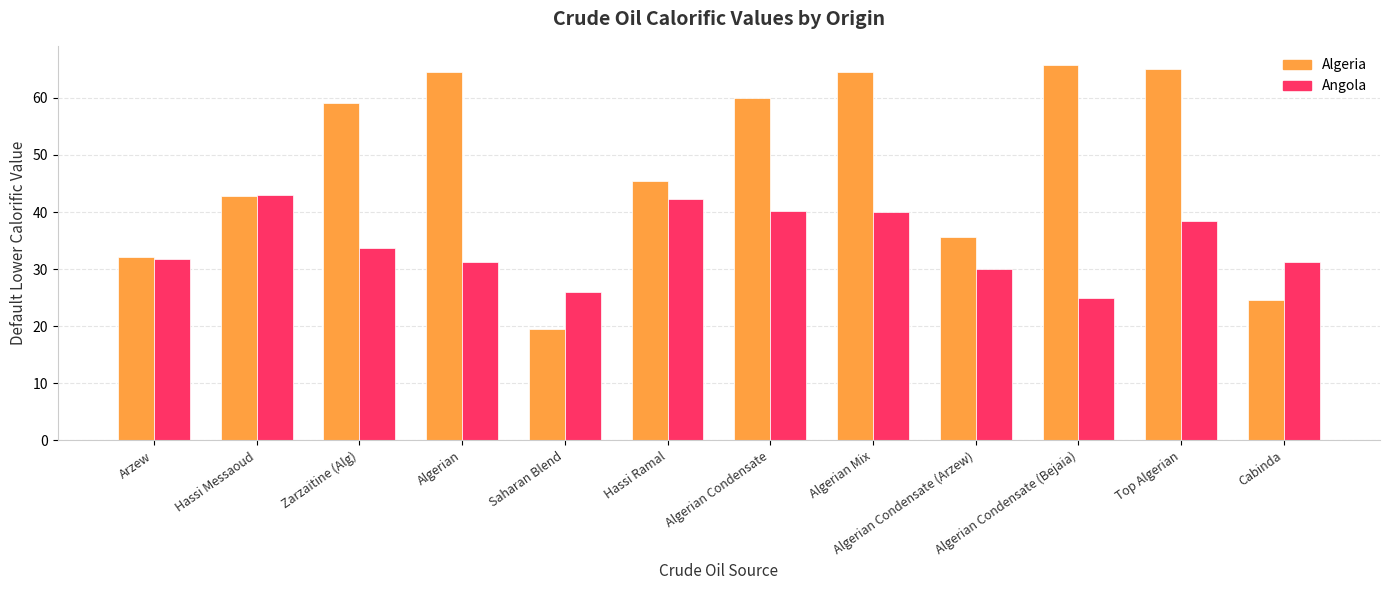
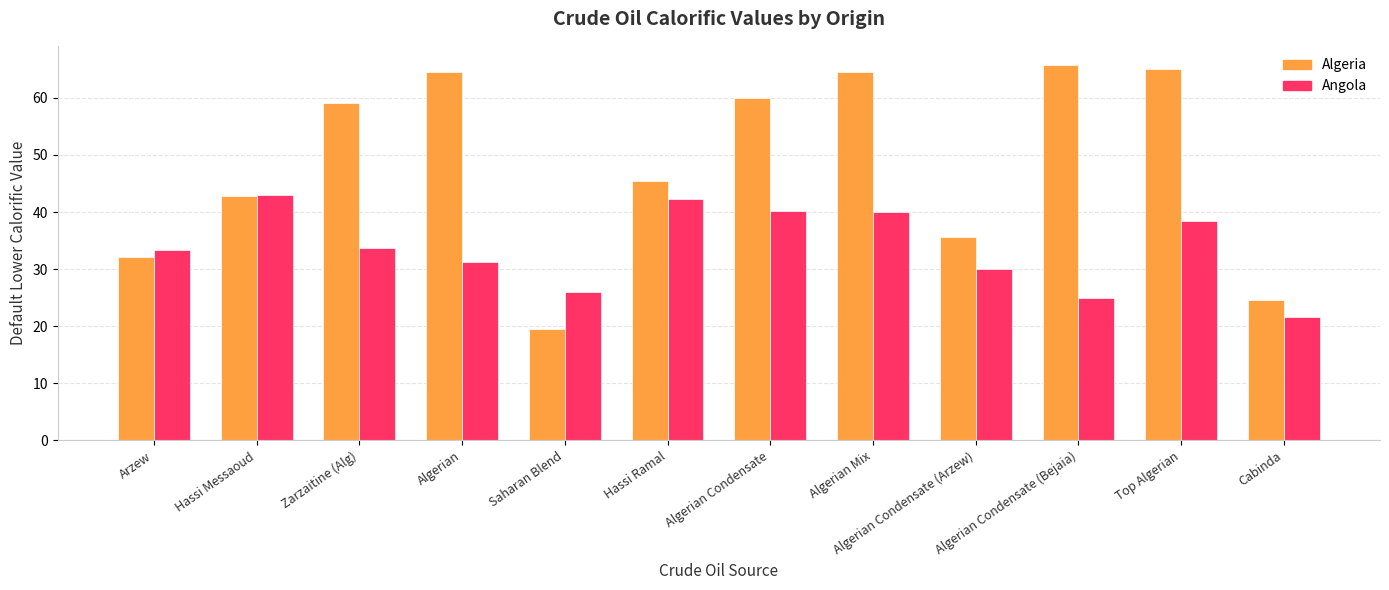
  {
    "Algeria": {
      "Arzew": 32,
      "Hassi Messaoud": 43,
      "Zarzaitine (Alg)": 59,
      "Algerian": 65,
      "Saharan Blend": 20,
      "Hassi Ramal": 46,
      "Algerian Condensate": 60,
      "Algerian Mix": 65,
      "Algerian Condensate (Arzew)": 36,
      "Algerian Condensate (Bejaia)": 66,
      "Top Algerian": 65,
      "Cabinda": 25
    },
    "Angola": {
-     "Arzew": 32,
+     "Arzew": 33,
      "Hassi Messaoud": 43,
      "Zarzaitine (Alg)": 34,
      "Algerian": 31,
      "Saharan Blend": 26,
      "Hassi Ramal": 42,
      "Algerian Condensate": 40,
      "Algerian Mix": 40,
      "Algerian Condensate (Arzew)": 30,
      "Algerian Condensate (Bejaia)": 25,
      "Top Algerian": 39,
-     "Cabinda": 31
+     "Cabinda": 22
    }
  }
